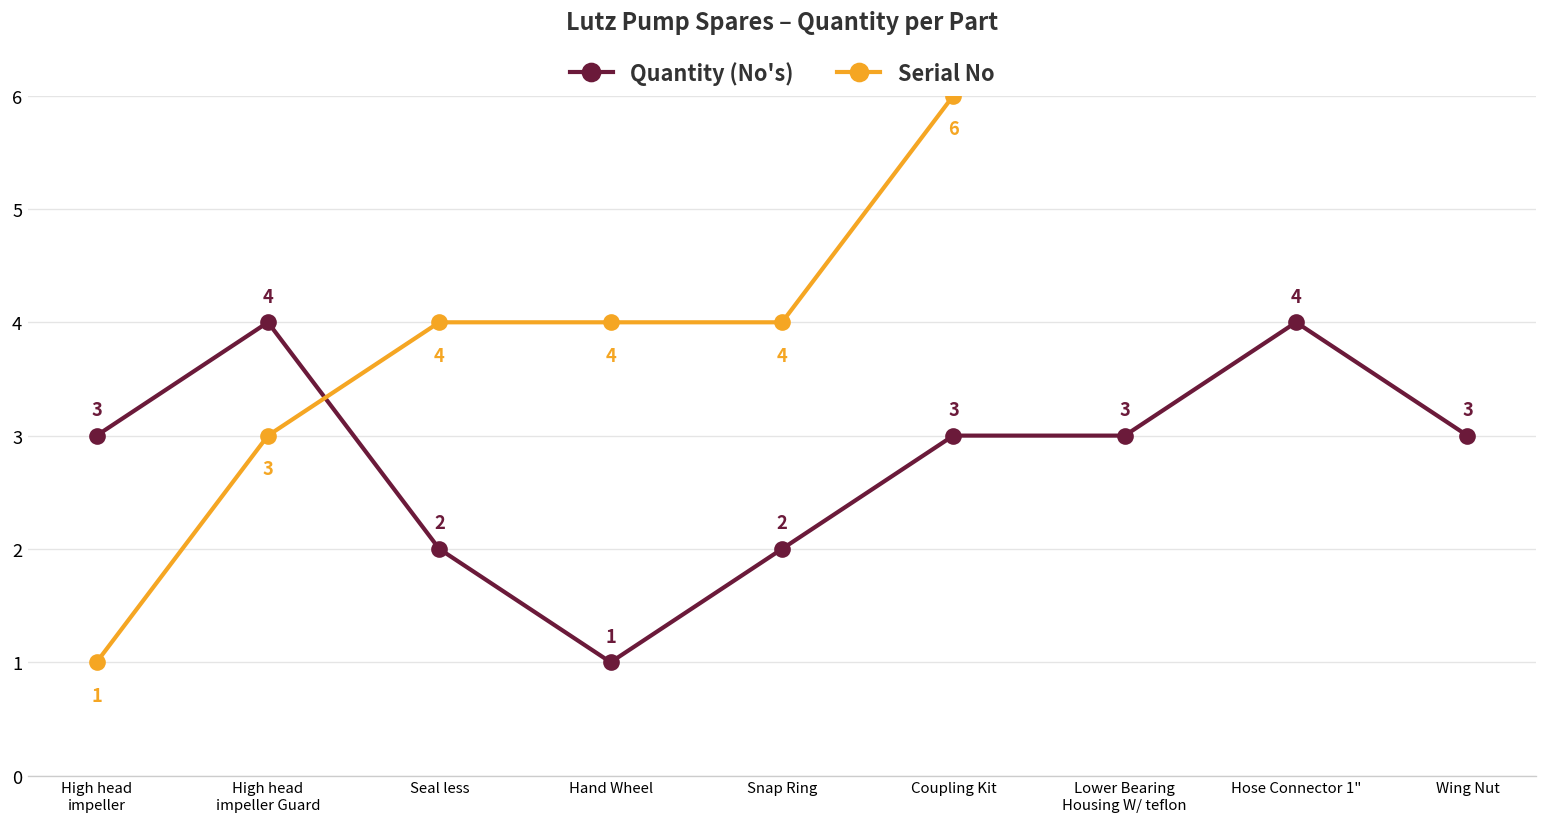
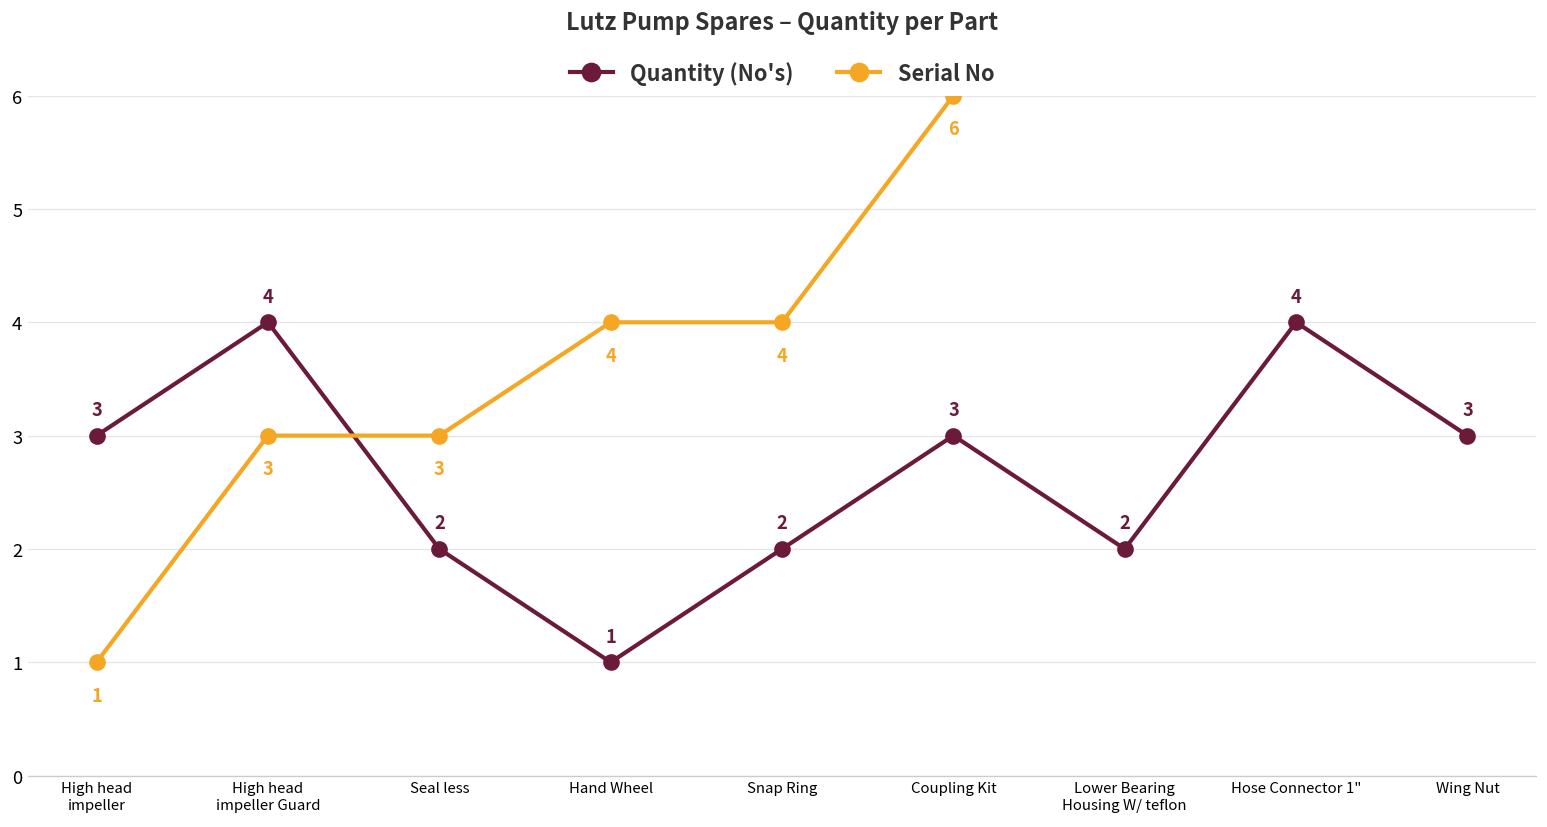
  {
    "Quantity (No's)": {
      "High head impeller": 3,
      "High head impeller Guard": 4,
      "Seal less": 2,
      "Hand Wheel": 1,
      "Snap Ring": 2,
      "Coupling Kit": 3,
-     "Lower Bearing Housing W/ teflon": 3,
+     "Lower Bearing Housing W/ teflon": 2,
      "Hose Connector 1\"": 4,
      "Wing Nut": 3
    },
    "Serial No": {
      "High head impeller": 1,
      "High head impeller Guard": 3,
-     "Seal less": 4,
+     "Seal less": 3,
      "Hand Wheel": 4,
      "Snap Ring": 4,
      "Coupling Kit": 6
    }
  }
